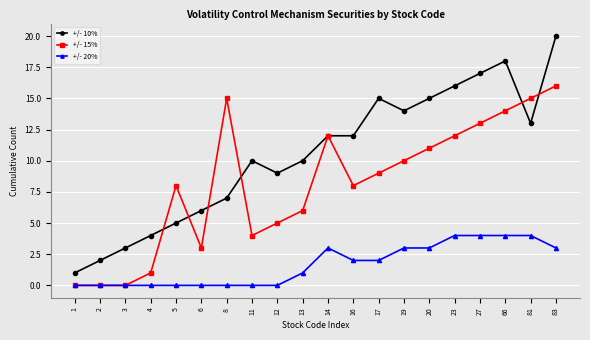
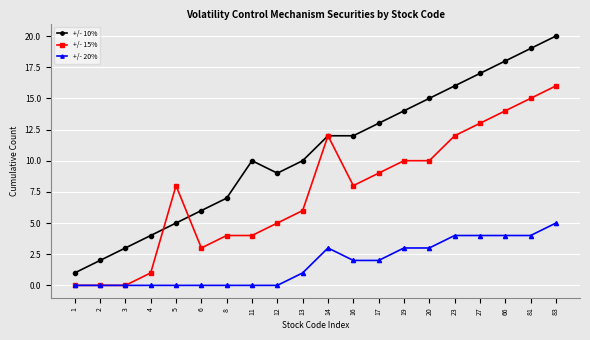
  {
    "+/- 10%": {
      "1": 1,
      "2": 2,
      "3": 3,
      "4": 4,
      "5": 5,
      "6": 6,
      "8": 7,
      "11": 10,
      "12": 9,
      "13": 10,
      "16": 12,
-     "17": 15,
+     "17": 13,
      "19": 14,
      "20": 15,
      "23": 16,
      "27": 17,
      "66": 18,
-     "81": 13,
+     "81": 19,
      "83": 20
    },
    "+/- 15%": {
      "4": 1,
      "5": 8,
      "6": 3,
-     "8": 15,
+     "8": 4,
      "11": 4,
      "12": 5,
      "13": 6,
      "16": 8,
      "17": 9,
      "19": 10,
-     "20": 11,
+     "20": 10,
      "23": 12,
      "27": 13,
      "66": 14,
      "81": 15,
      "83": 16
    },
    "+/- 20%": {
      "4": 0,
      "5": 0,
      "6": 0,
      "8": 0,
      "11": 0,
      "12": 0,
      "13": 1,
      "14": 3,
      "16": 2,
      "17": 2,
      "19": 3,
      "20": 3,
      "23": 4,
      "27": 4,
      "66": 4,
      "81": 4,
-     "83": 3
+     "83": 5
    }
  }
